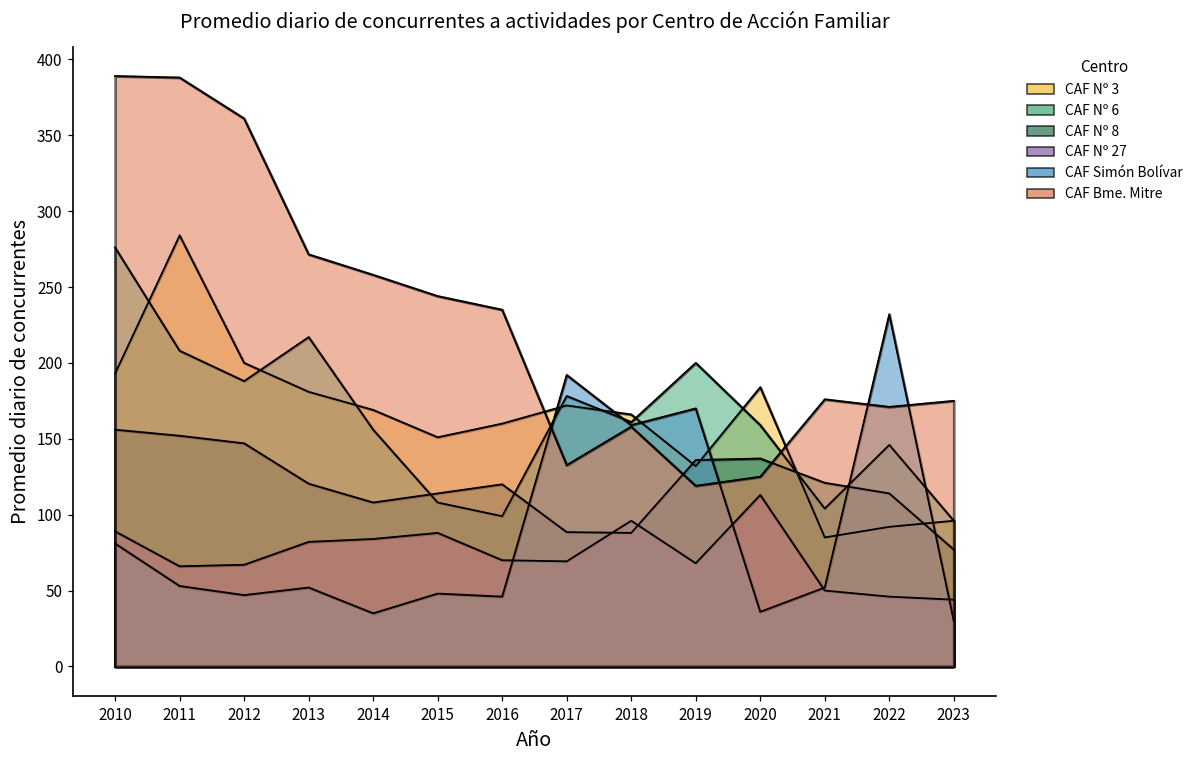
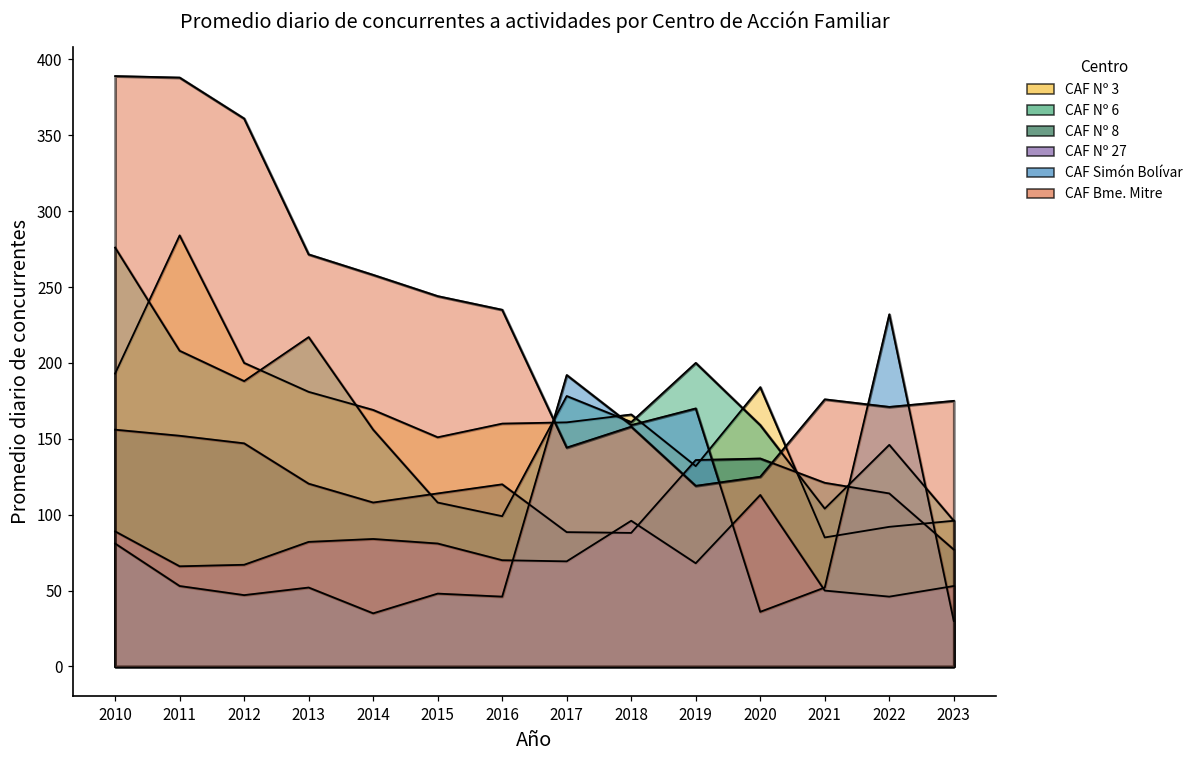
  {
    "CAF Nº 3": {
      "2010": 193,
      "2011": 284,
      "2012": 200,
      "2013": 181,
      "2014": 169,
      "2015": 151,
      "2016": 160,
-     "2017": 172,
+     "2017": 161,
      "2018": 166,
      "2019": 132,
      "2020": 184,
      "2021": 85,
      "2022": 92
    },
    "CAF Nº 27": {
      "2010": 89,
      "2011": 66,
      "2012": 67,
      "2013": 82,
      "2014": 84,
-     "2015": 88,
+     "2015": 81,
      "2016": 70,
      "2017": 69,
      "2018": 96,
      "2019": 68,
      "2020": 113,
      "2021": 50,
      "2022": 46,
-     "2023": 44
+     "2023": 53
    },
    "CAF Simón Bolívar": {
      "2010": 81,
      "2011": 53,
      "2012": 47,
      "2013": 52,
      "2014": 35,
      "2015": 48,
      "2016": 46,
      "2017": 192,
      "2019": 170,
      "2020": 36,
      "2021": 52,
      "2022": 232,
      "2023": 30
    },
    "CAF Bme. Mitre": {
      "2010": 389,
      "2011": 388,
      "2012": 361,
      "2013": 272,
      "2014": 258,
      "2015": 244,
      "2016": 235,
-     "2017": 133,
+     "2017": 144,
      "2019": 119,
      "2020": 125,
      "2021": 176,
      "2022": 171,
      "2023": 175
    }
  }
